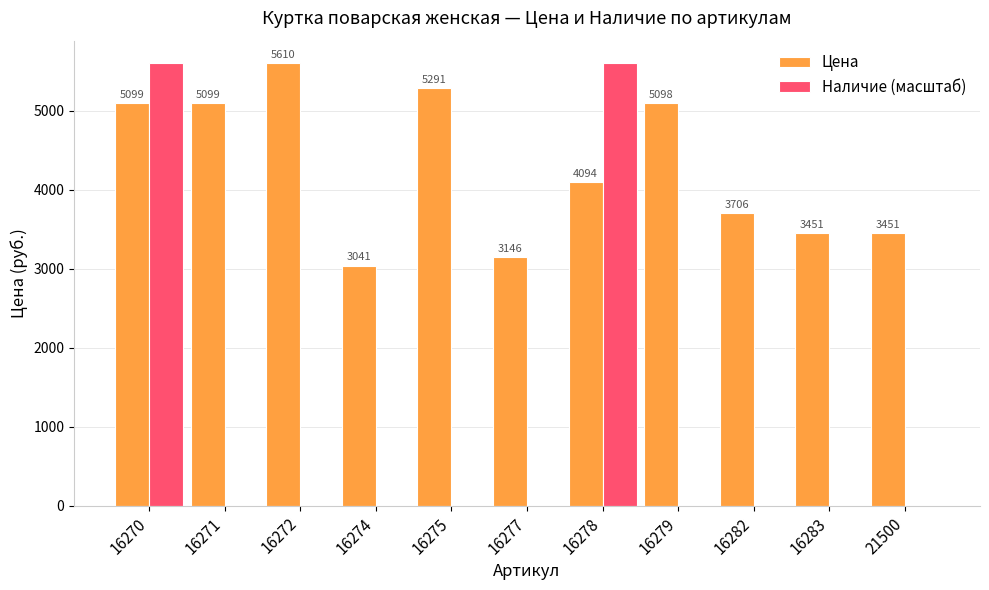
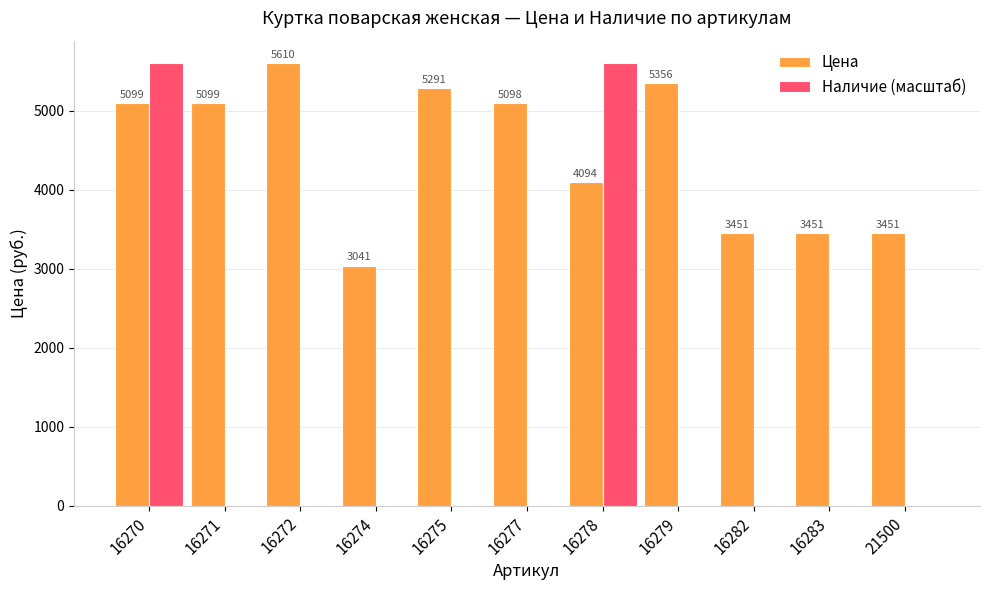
  {
    "Цена": {
      "16270": 5099,
      "16271": 5099,
      "16272": 5610,
      "16274": 3041,
      "16275": 5291,
-     "16277": 3146,
+     "16277": 5098,
      "16278": 4094,
-     "16279": 5098,
-     "16282": 3706,
+     "16279": 5356,
+     "16282": 3451,
      "16283": 3451,
      "21500": 3451
    },
    "Наличие (масштаб)": {
      "16270": 5600,
      "16271": 0,
      "16272": 0,
      "16274": 0,
      "16275": 0,
      "16277": 0,
      "16278": 5600,
      "16279": 0,
      "16282": 0,
      "16283": 0,
      "21500": 0
    }
  }
